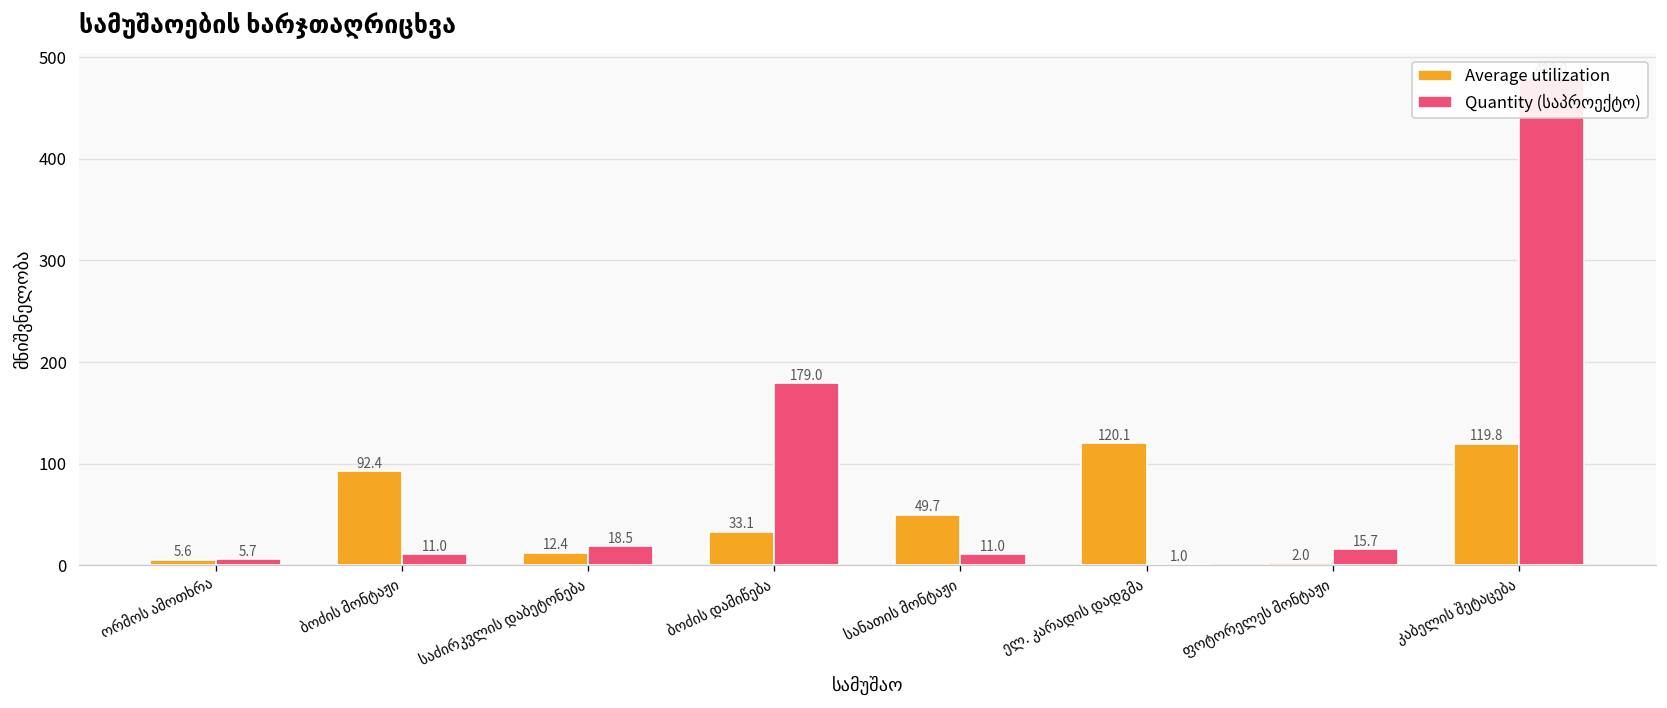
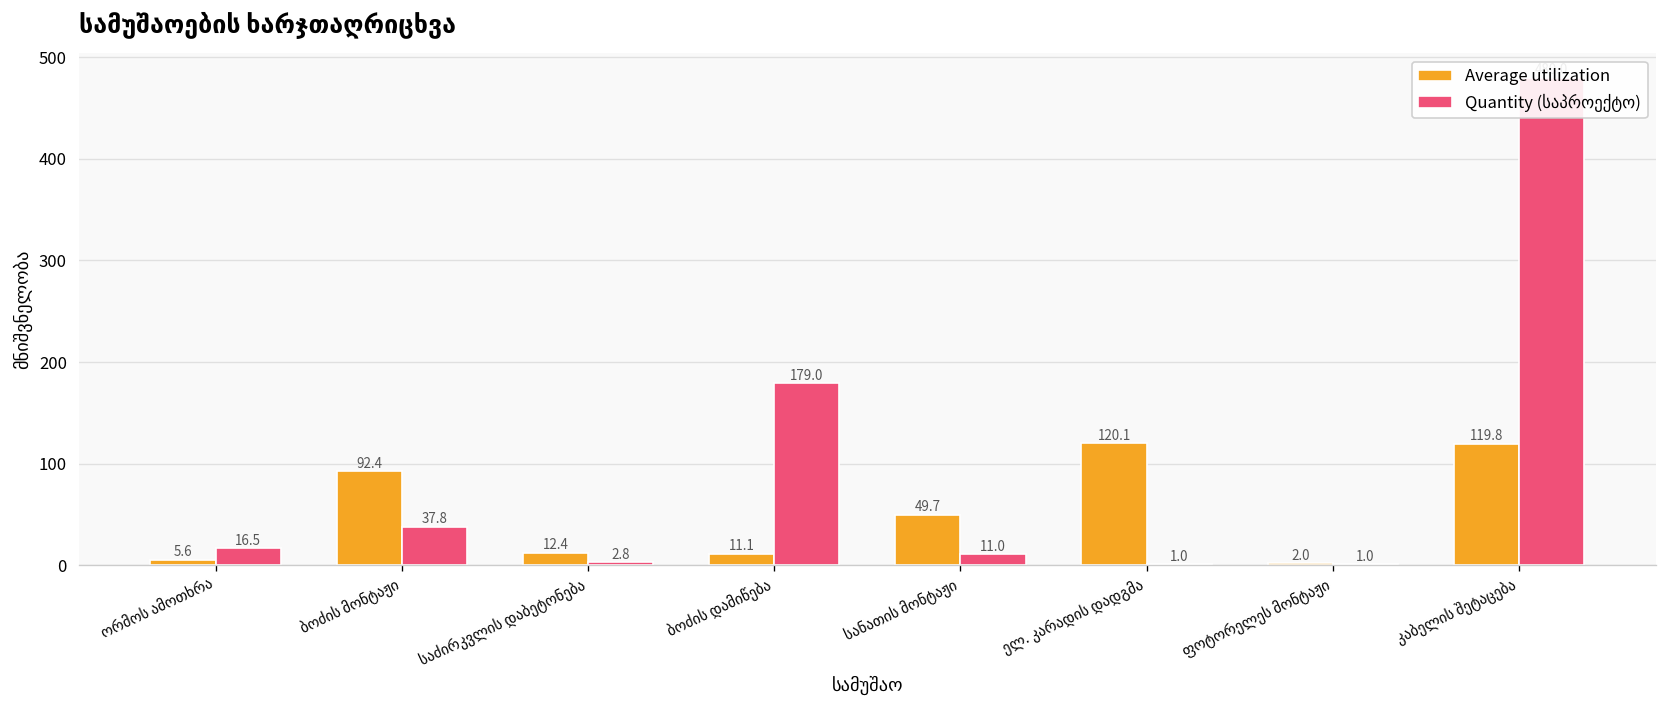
  {
    "Average utilization": {
      "ორმოს ამოთხრა": 5.6,
      "ბოძის მონტაჟი": 92.4,
      "საძირკვლის დაბეტონება": 12.4,
-     "ბოძის დამიწება": 33.1,
+     "ბოძის დამიწება": 11.1,
      "სანათის მონტაჟი": 49.7,
      "ელ. კარადის დადგმა": 120.1,
      "ფოტორელეს მონტაჟი": 2.0,
      "კაბელის შეტაცება": 119.8
    },
    "Quantity (საპროექტო)": {
-     "ორმოს ამოთხრა": 5.7,
-     "ბოძის მონტაჟი": 11.0,
-     "საძირკვლის დაბეტონება": 18.5,
+     "ორმოს ამოთხრა": 16.5,
+     "ბოძის მონტაჟი": 37.8,
+     "საძირკვლის დაბეტონება": 2.8,
      "ბოძის დამიწება": 179.0,
      "სანათის მონტაჟი": 11.0,
      "ელ. კარადის დადგმა": 1.0,
-     "ფოტორელეს მონტაჟი": 15.7
+     "ფოტორელეს მონტაჟი": 1.0
    }
  }
